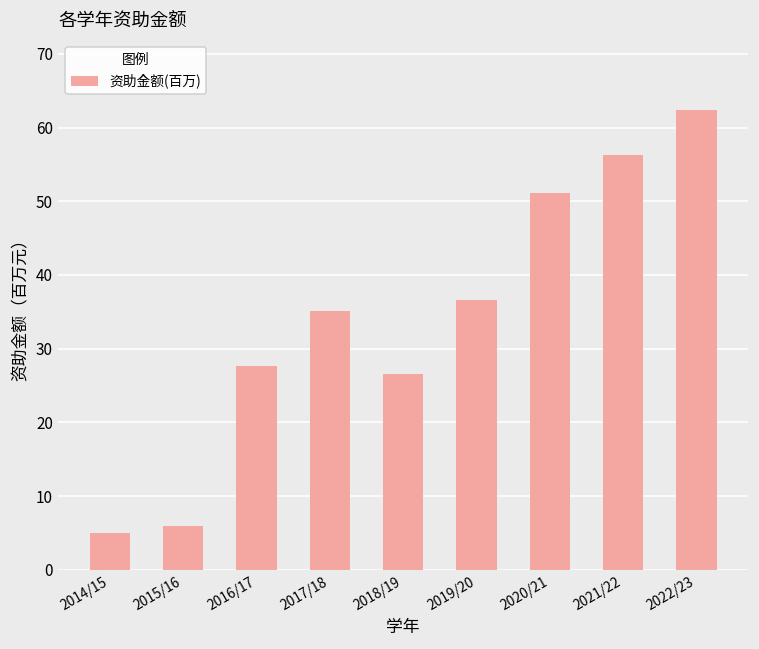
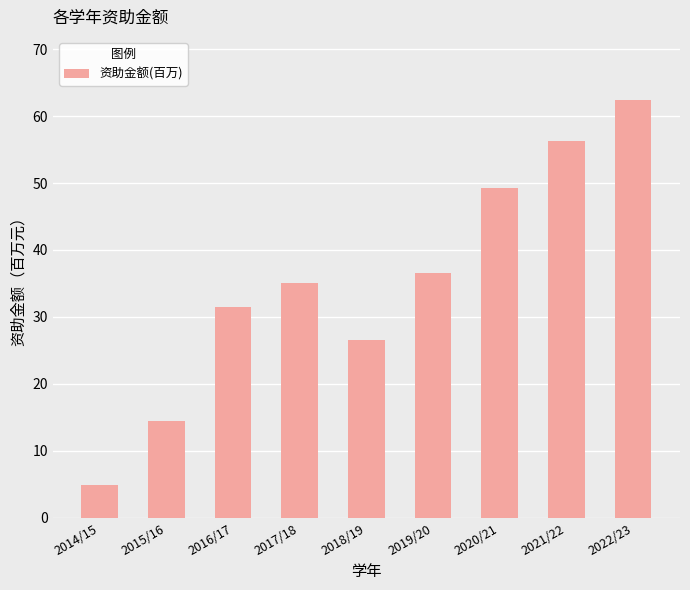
  {
    "2014/15": 5,
-   "2015/16": 6,
-   "2016/17": 28,
+   "2015/16": 14,
+   "2016/17": 31,
    "2017/18": 35,
    "2018/19": 27,
    "2019/20": 37,
-   "2020/21": 51,
+   "2020/21": 49,
    "2021/22": 56,
    "2022/23": 62
  }
